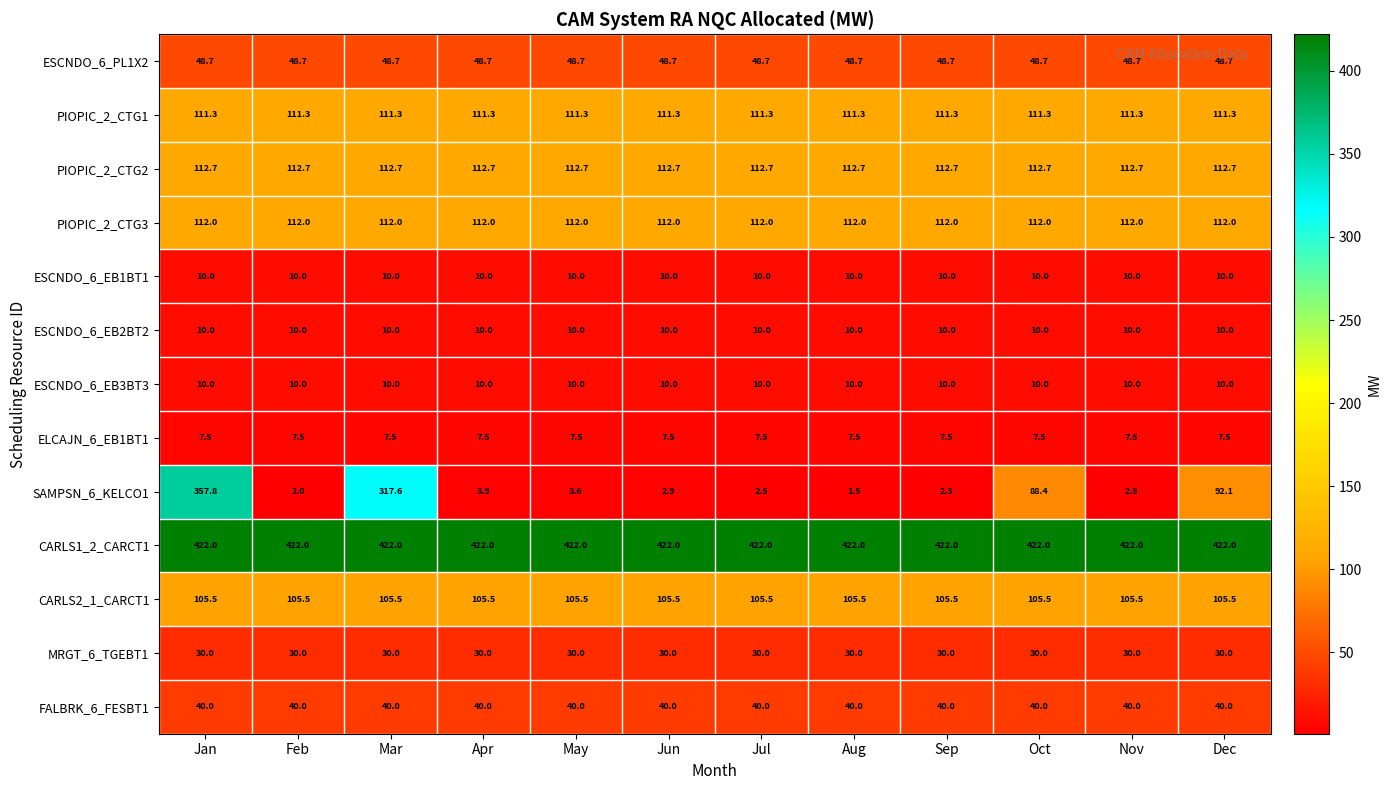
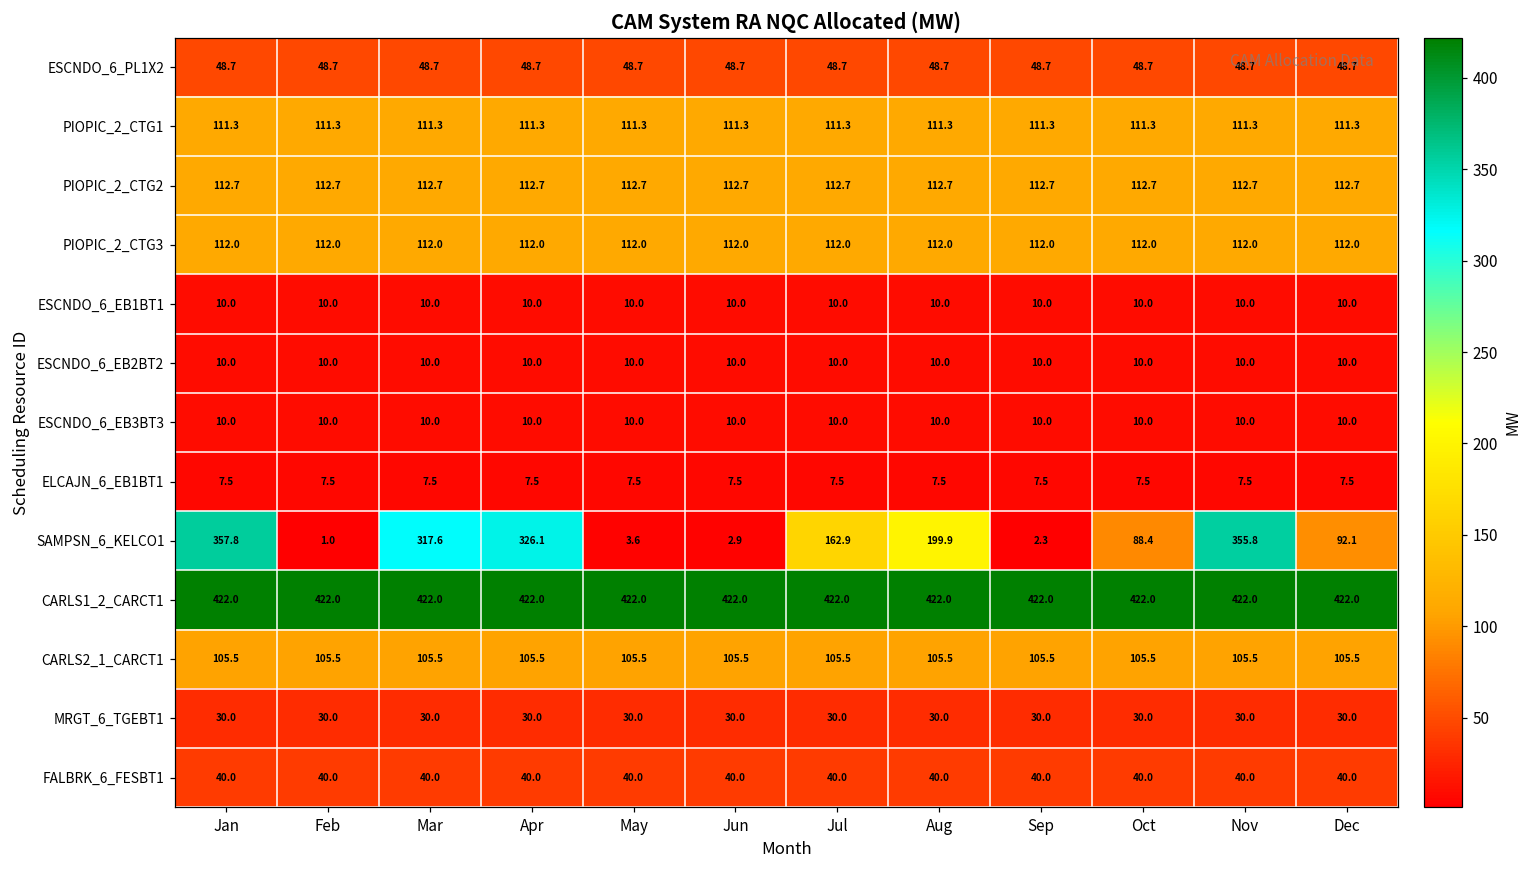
  {
    "ESCNDO_6_PL1X2": {
      "Jan": 48.7,
      "Feb": 48.7,
      "Mar": 48.7,
      "Apr": 48.7,
      "May": 48.7,
      "Jun": 48.7,
      "Jul": 48.7,
      "Aug": 48.7,
      "Sep": 48.7,
      "Oct": 48.7
    },
    "PIOPIC_2_CTG1": {
      "Jan": 111.3,
      "Feb": 111.3,
      "Mar": 111.3,
      "Apr": 111.3,
      "May": 111.3,
      "Jun": 111.3,
      "Jul": 111.3,
      "Aug": 111.3,
      "Sep": 111.3,
      "Oct": 111.3,
      "Nov": 111.3,
      "Dec": 111.3
    },
    "PIOPIC_2_CTG2": {
      "Jan": 112.7,
      "Feb": 112.7,
      "Mar": 112.7,
      "Apr": 112.7,
      "May": 112.7,
      "Jun": 112.7,
      "Jul": 112.7,
      "Aug": 112.7,
      "Sep": 112.7,
      "Oct": 112.7,
      "Nov": 112.7,
      "Dec": 112.7
    },
    "PIOPIC_2_CTG3": {
      "Jan": 112.0,
      "Feb": 112.0,
      "Mar": 112.0,
      "Apr": 112.0,
      "May": 112.0,
      "Jun": 112.0,
      "Jul": 112.0,
      "Aug": 112.0,
      "Sep": 112.0,
      "Oct": 112.0,
      "Nov": 112.0,
      "Dec": 112.0
    },
    "ESCNDO_6_EB1BT1": {
      "Jan": 10.0,
      "Feb": 10.0,
      "Mar": 10.0,
      "Apr": 10.0,
      "May": 10.0,
      "Jun": 10.0,
      "Jul": 10.0,
      "Aug": 10.0,
      "Sep": 10.0,
      "Oct": 10.0,
      "Nov": 10.0,
      "Dec": 10.0
    },
    "ESCNDO_6_EB2BT2": {
      "Jan": 10.0,
      "Feb": 10.0,
      "Mar": 10.0,
      "Apr": 10.0,
      "May": 10.0,
      "Jun": 10.0,
      "Jul": 10.0,
      "Aug": 10.0,
      "Sep": 10.0,
      "Oct": 10.0,
      "Nov": 10.0,
      "Dec": 10.0
    },
    "ESCNDO_6_EB3BT3": {
      "Jan": 10.0,
      "Feb": 10.0,
      "Mar": 10.0,
      "Apr": 10.0,
      "May": 10.0,
      "Jun": 10.0,
      "Jul": 10.0,
      "Aug": 10.0,
      "Sep": 10.0,
      "Oct": 10.0,
      "Nov": 10.0,
      "Dec": 10.0
    },
    "ELCAJN_6_EB1BT1": {
      "Jan": 7.5,
      "Feb": 7.5,
      "Mar": 7.5,
      "Apr": 7.5,
      "May": 7.5,
      "Jun": 7.5,
      "Jul": 7.5,
      "Aug": 7.5,
      "Sep": 7.5,
      "Oct": 7.5,
      "Nov": 7.5,
      "Dec": 7.5
    },
    "SAMPSN_6_KELCO1": {
      "Jan": 357.8,
      "Feb": 1.0,
      "Mar": 317.6,
-     "Apr": 3.9,
+     "Apr": 326.1,
      "May": 3.6,
      "Jun": 2.9,
-     "Jul": 2.5,
-     "Aug": 1.5,
+     "Jul": 162.9,
+     "Aug": 199.9,
      "Sep": 2.3,
      "Oct": 88.4,
-     "Nov": 2.5,
+     "Nov": 355.8,
      "Dec": 92.1
    },
    "CARLS1_2_CARCT1": {
      "Jan": 422.0,
      "Feb": 422.0,
      "Mar": 422.0,
      "Apr": 422.0,
      "May": 422.0,
      "Jun": 422.0,
      "Jul": 422.0,
      "Aug": 422.0,
      "Sep": 422.0,
      "Oct": 422.0,
      "Nov": 422.0,
      "Dec": 422.0
    },
    "CARLS2_1_CARCT1": {
      "Jan": 105.5,
      "Feb": 105.5,
      "Mar": 105.5,
      "Apr": 105.5,
      "May": 105.5,
      "Jun": 105.5,
      "Jul": 105.5,
      "Aug": 105.5,
      "Sep": 105.5,
      "Oct": 105.5,
      "Nov": 105.5,
      "Dec": 105.5
    },
    "MRGT_6_TGEBT1": {
      "Jan": 30.0,
      "Feb": 30.0,
      "Mar": 30.0,
      "Apr": 30.0,
      "May": 30.0,
      "Jun": 30.0,
      "Jul": 30.0,
      "Aug": 30.0,
      "Sep": 30.0,
      "Oct": 30.0,
      "Nov": 30.0,
      "Dec": 30.0
    },
    "FALBRK_6_FESBT1": {
      "Jan": 40.0,
      "Feb": 40.0,
      "Mar": 40.0,
      "Apr": 40.0,
      "May": 40.0,
      "Jun": 40.0,
      "Jul": 40.0,
      "Aug": 40.0,
      "Sep": 40.0,
      "Oct": 40.0,
      "Nov": 40.0,
      "Dec": 40.0
    }
  }
